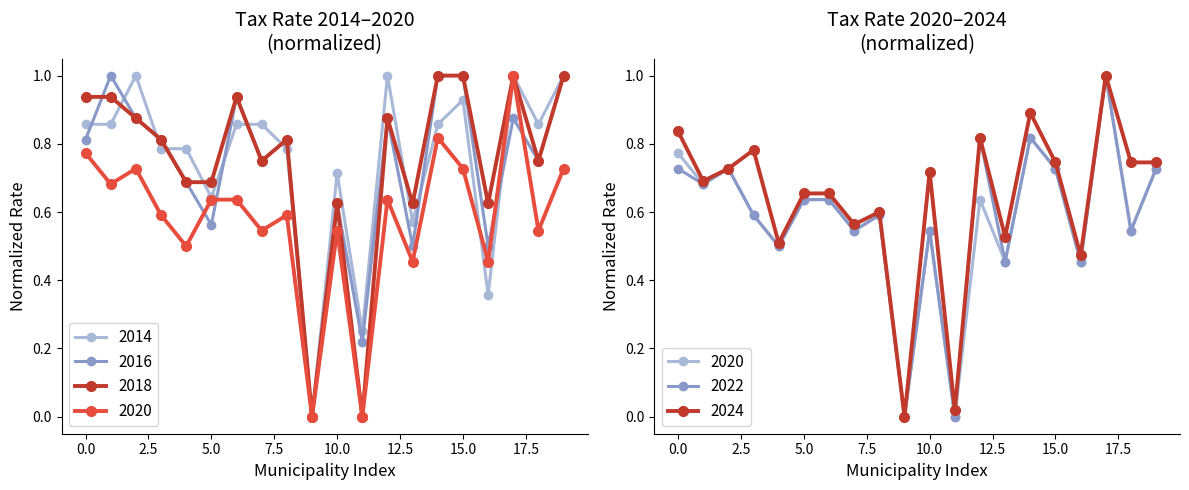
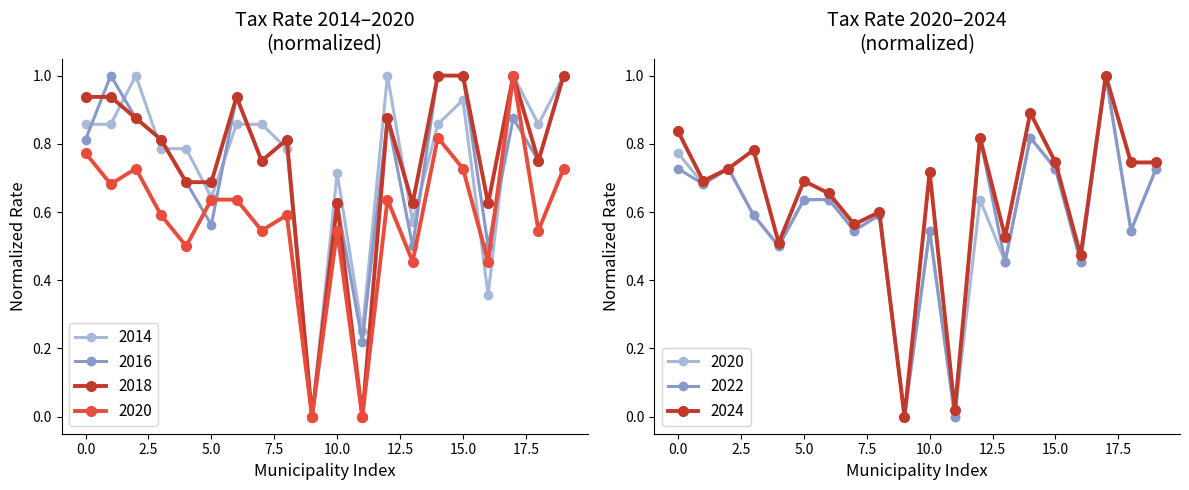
  {
    "Tax Rate 2020–2024 (normalized)": {
      "2024": {
        "0.0": 0.84,
-       "5.0": 0.65,
+       "5.0": 0.69,
        "10.0": 0.72,
        "15.0": 0.75
      }
    }
  }
